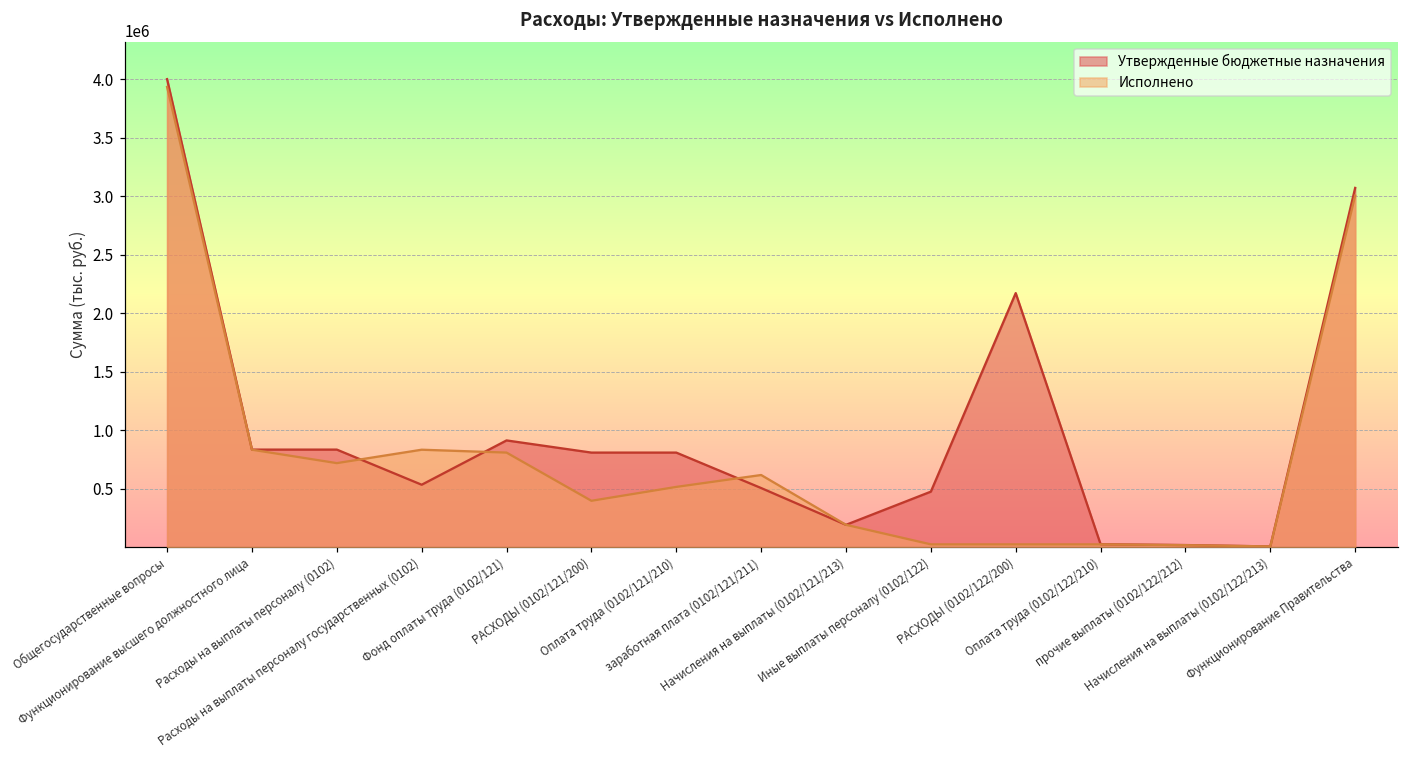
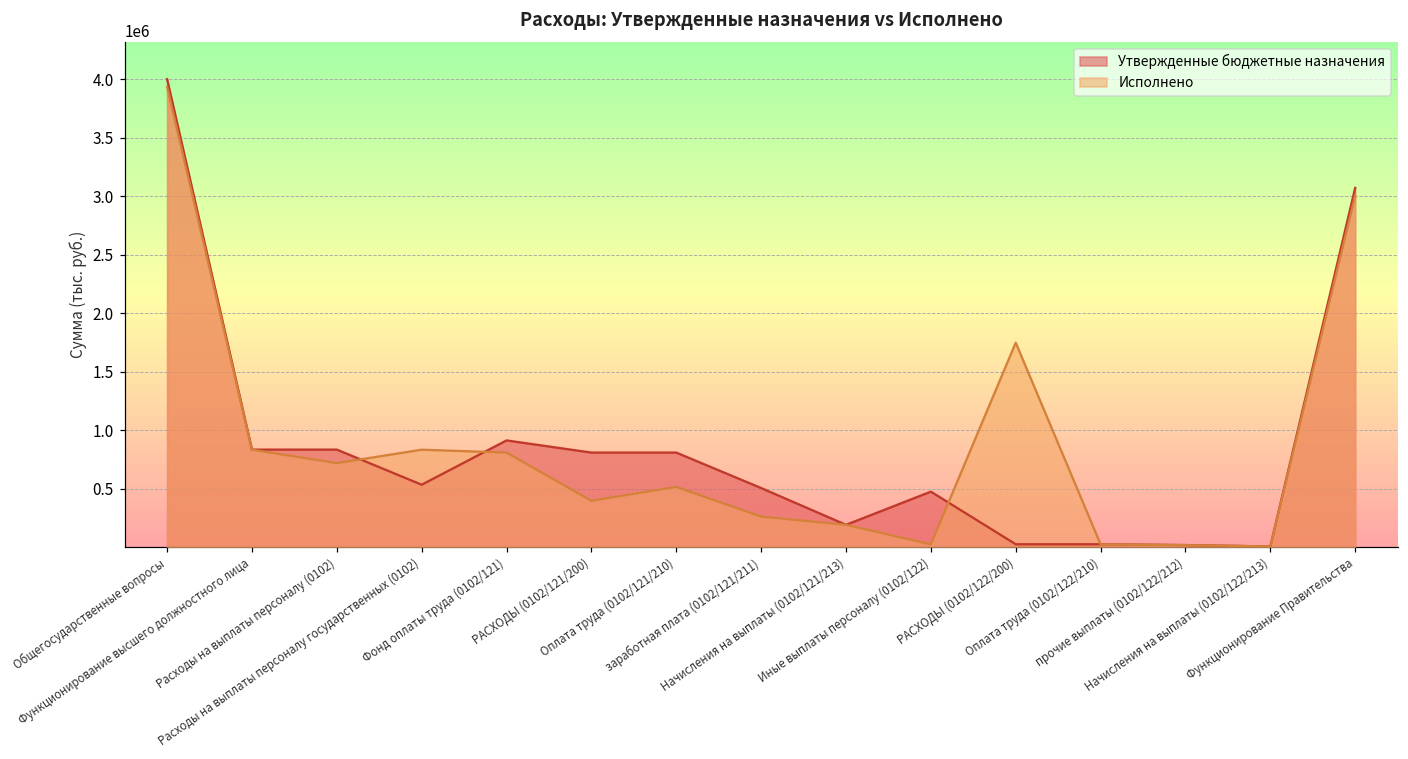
  {
    "Утвержденные бюджетные назначения": {
      "Общегосударственные вопросы": 4000000,
      "Расходы на выплаты персоналу (0102)": 830000,
      "Расходы на выплаты персоналу государственных (0102)": 530000,
      "Фонд оплаты труда (0102/121)": 910000,
      "РАСХОДЫ (0102/121/200)": 810000,
      "Оплата труда (0102/121/210)": 810000,
      "заработная плата (0102/121/211)": 510000,
      "Иные выплаты персоналу (0102/122)": 480000,
-     "РАСХОДЫ (0102/122/200)": 2170000,
+     "РАСХОДЫ (0102/122/200)": 30000,
      "Функционирование Правительства": 3070000
    },
    "Исполнено": {
      "Общегосударственные вопросы": 3930000,
      "Расходы на выплаты персоналу (0102)": 720000,
      "Расходы на выплаты персоналу государственных (0102)": 830000,
      "Фонд оплаты труда (0102/121)": 810000,
      "РАСХОДЫ (0102/121/200)": 400000,
      "Оплата труда (0102/121/210)": 520000,
-     "заработная плата (0102/121/211)": 620000,
+     "заработная плата (0102/121/211)": 260000,
      "Иные выплаты персоналу (0102/122)": 20000,
-     "РАСХОДЫ (0102/122/200)": 20000,
+     "РАСХОДЫ (0102/122/200)": 1750000,
      "Функционирование Правительства": 3000000
    }
  }
